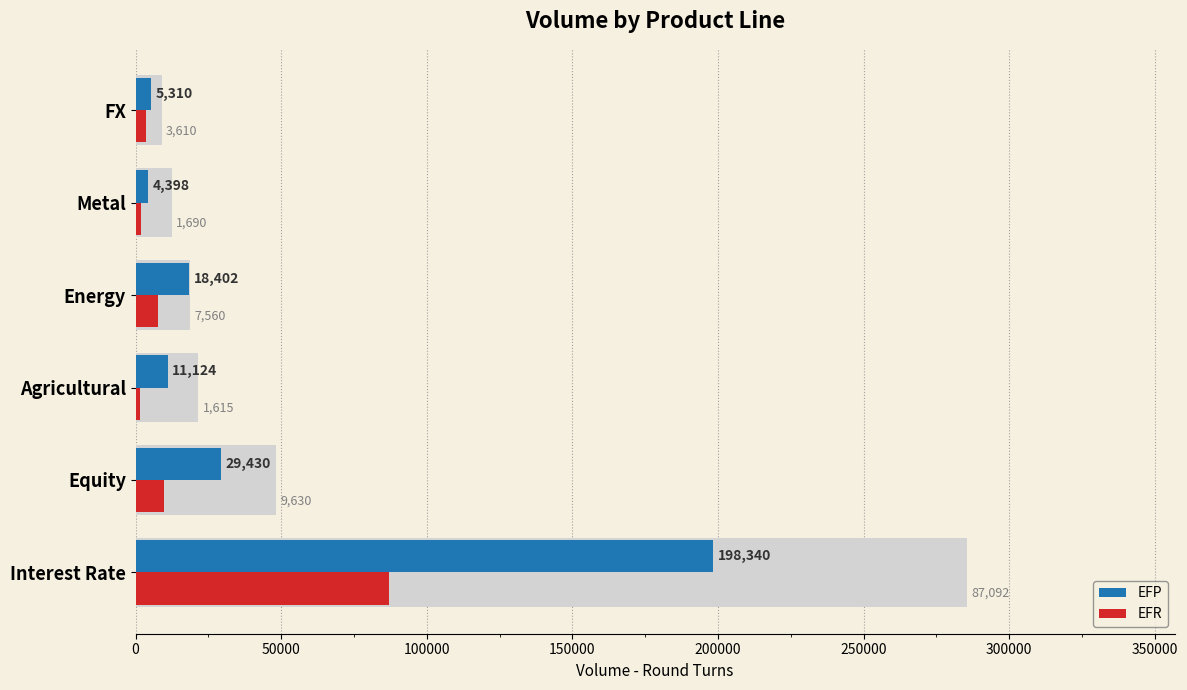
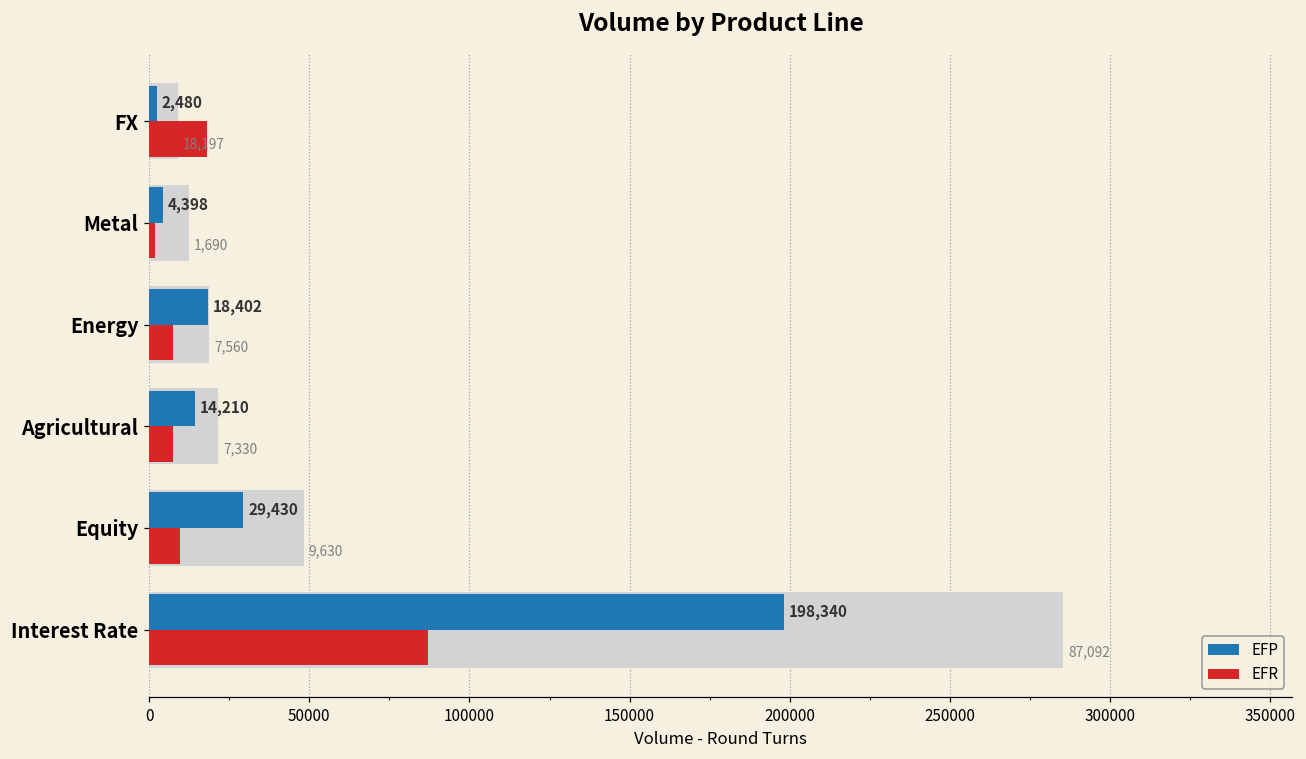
  {
    "EFP": {
-     "FX": "5,310",
+     "FX": "2,480",
      "Energy": "18,402",
-     "Agricultural": "11,124"
+     "Agricultural": "14,210"
    },
    "EFR": {
-     "FX": "3,610",
-     "Agricultural": "1,615"
+     "FX": "18,197",
+     "Agricultural": "7,330"
    }
  }
